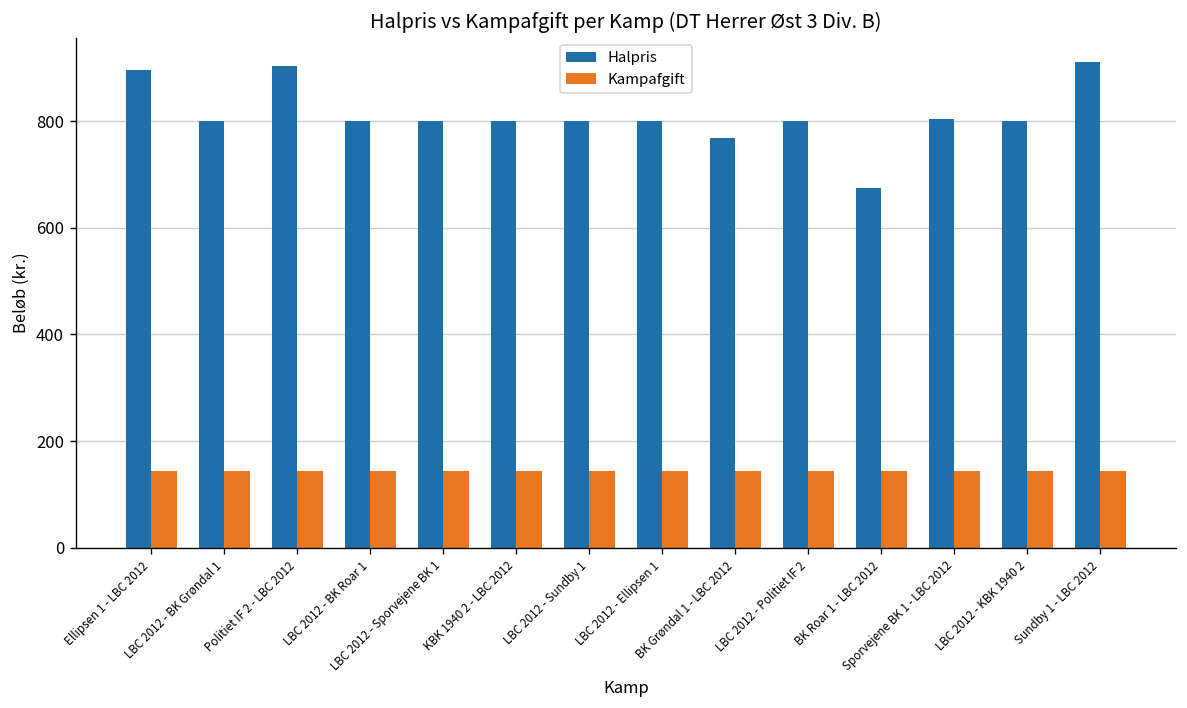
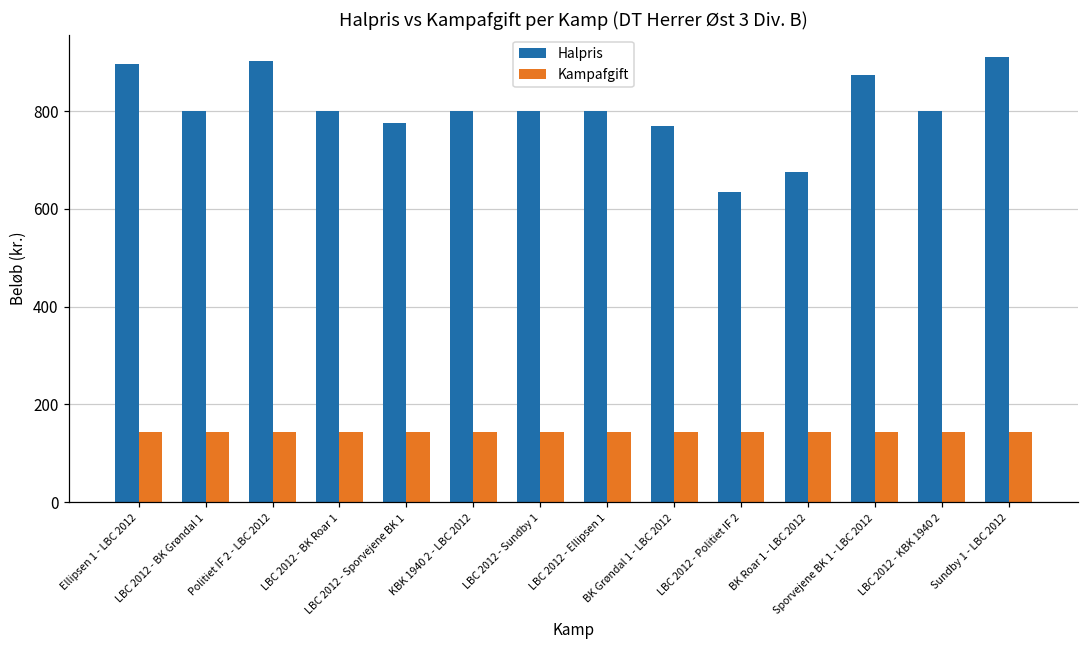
  {
    "Halpris": {
      "Ellipsen 1 - LBC 2012": 900,
      "LBC 2012 - BK Grøndal 1": 800,
      "Politiet IF 2 - LBC 2012": 900,
      "LBC 2012 - BK Roar 1": 800,
-     "LBC 2012 - Sporvejene BK 1": 800,
+     "LBC 2012 - Sporvejene BK 1": 780,
      "KBK 1940 2 - LBC 2012": 800,
      "LBC 2012 - Sundby 1": 800,
      "LBC 2012 - Ellipsen 1": 800,
      "BK Grøndal 1 - LBC 2012": 770,
-     "LBC 2012 - Politiet IF 2": 800,
+     "LBC 2012 - Politiet IF 2": 640,
      "BK Roar 1 - LBC 2012": 680,
-     "Sporvejene BK 1 - LBC 2012": 810,
+     "Sporvejene BK 1 - LBC 2012": 880,
      "LBC 2012 - KBK 1940 2": 800,
      "Sundby 1 - LBC 2012": 910
    },
    "Kampafgift": {
      "Ellipsen 1 - LBC 2012": 140,
      "LBC 2012 - BK Grøndal 1": 140,
      "Politiet IF 2 - LBC 2012": 140,
      "LBC 2012 - BK Roar 1": 140,
      "LBC 2012 - Sporvejene BK 1": 140,
      "KBK 1940 2 - LBC 2012": 140,
      "LBC 2012 - Sundby 1": 140,
      "LBC 2012 - Ellipsen 1": 140,
      "BK Grøndal 1 - LBC 2012": 140,
      "LBC 2012 - Politiet IF 2": 140,
      "BK Roar 1 - LBC 2012": 140,
      "Sporvejene BK 1 - LBC 2012": 140,
      "LBC 2012 - KBK 1940 2": 140,
      "Sundby 1 - LBC 2012": 140
    }
  }
